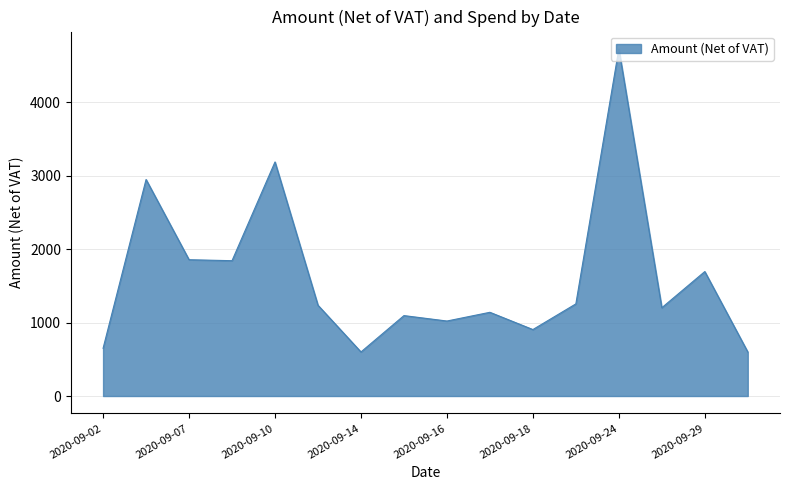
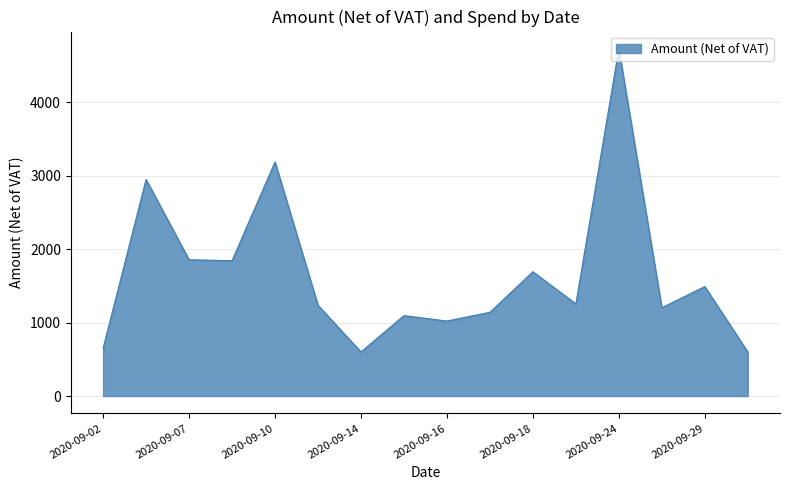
  {
    "2020-09-02": 700,
    "2020-09-07": 1900,
    "2020-09-10": 3200,
    "2020-09-14": 600,
    "2020-09-16": 1000,
-   "2020-09-18": 900,
-   "2020-09-29": 1700
+   "2020-09-18": 1700,
+   "2020-09-29": 1500
  }
